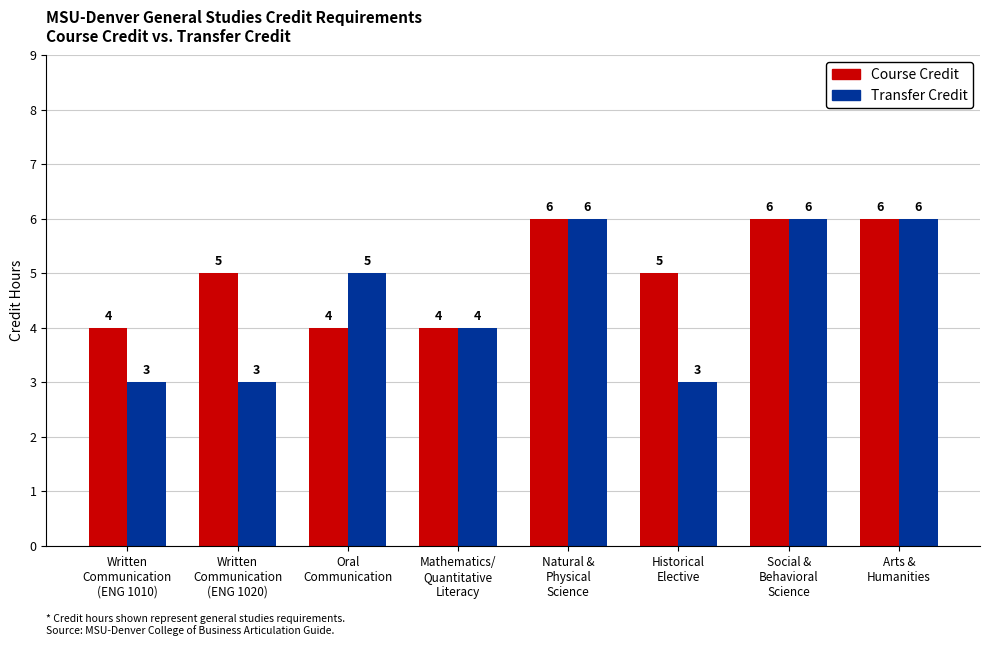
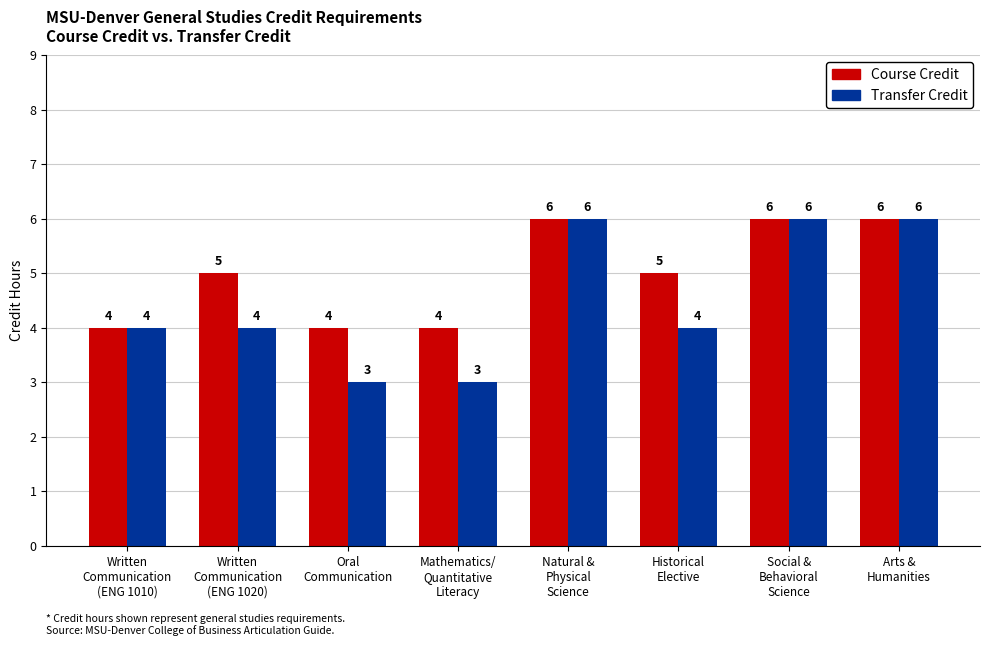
  {
    "Course Credit": {
      "Written Communication (ENG 1010)": 4,
      "Written Communication (ENG 1020)": 5,
      "Oral Communication": 4,
      "Mathematics/ Quantitative Literacy": 4,
      "Natural & Physical Science": 6,
      "Historical Elective": 5,
      "Social & Behavioral Science": 6,
      "Arts & Humanities": 6
    },
    "Transfer Credit": {
-     "Written Communication (ENG 1010)": 3,
-     "Written Communication (ENG 1020)": 3,
-     "Oral Communication": 5,
-     "Mathematics/ Quantitative Literacy": 4,
+     "Written Communication (ENG 1010)": 4,
+     "Written Communication (ENG 1020)": 4,
+     "Oral Communication": 3,
+     "Mathematics/ Quantitative Literacy": 3,
      "Natural & Physical Science": 6,
-     "Historical Elective": 3,
+     "Historical Elective": 4,
      "Social & Behavioral Science": 6,
      "Arts & Humanities": 6
    }
  }
